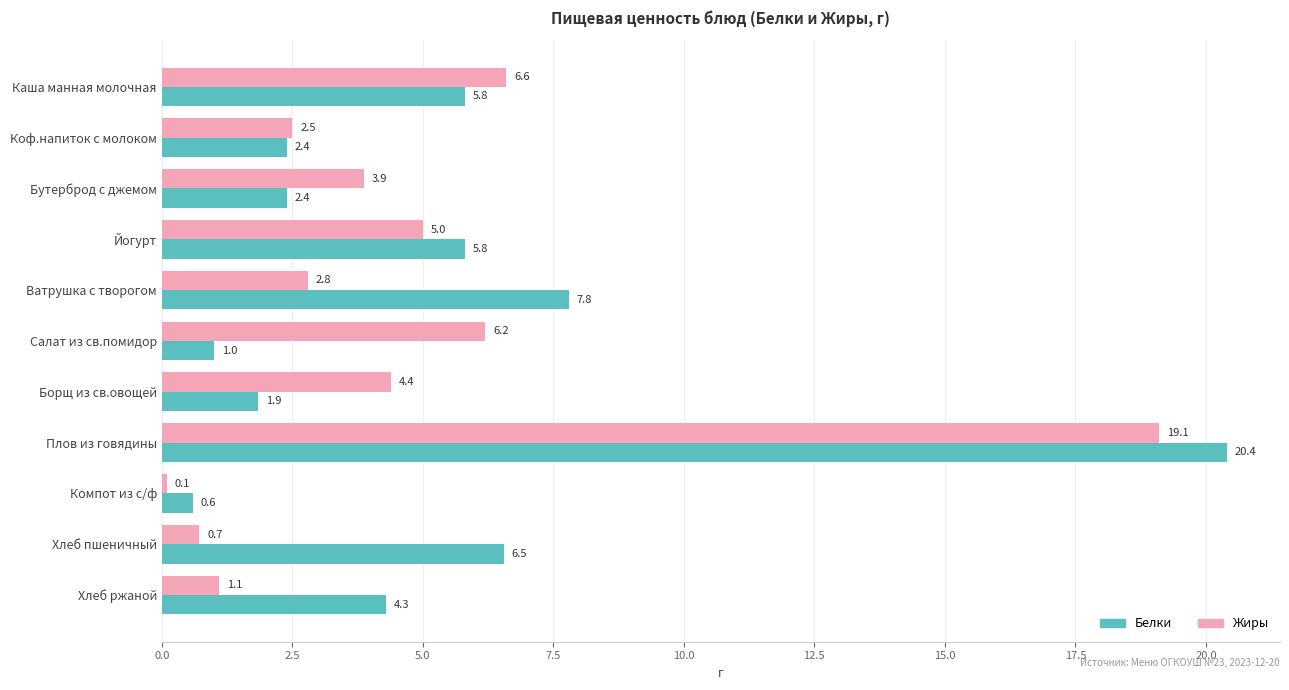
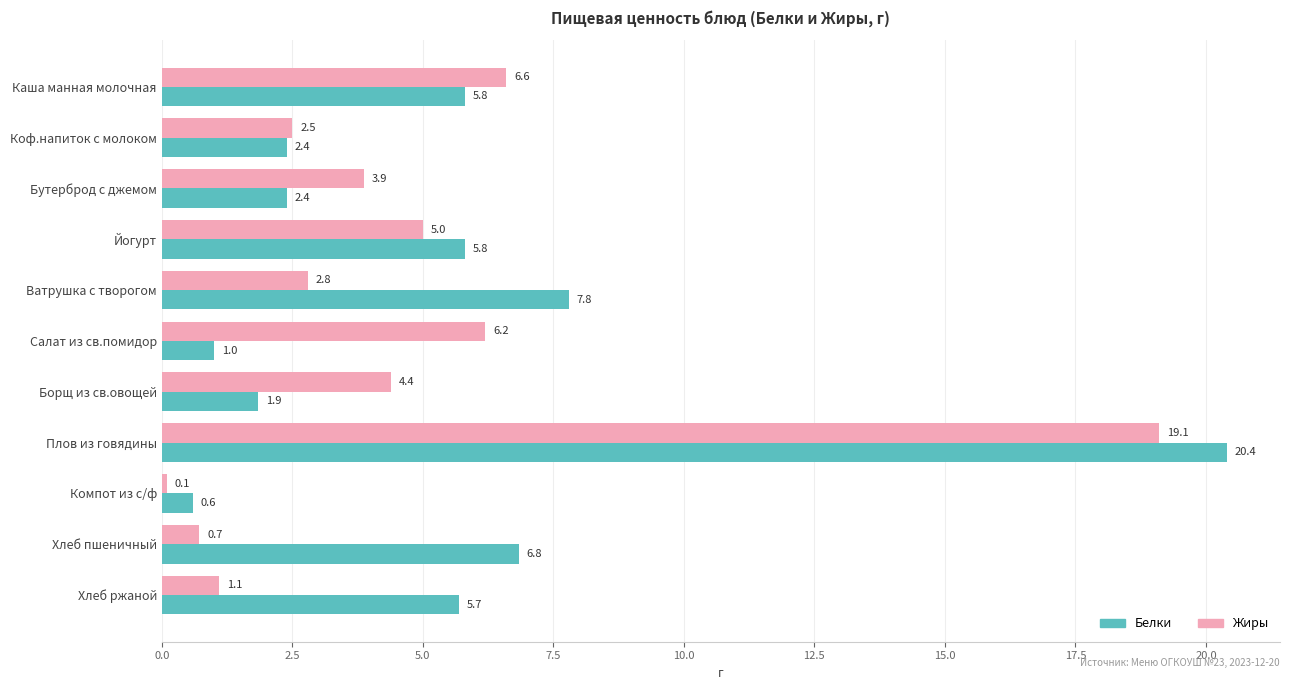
  {
    "Белки": {
      "Каша манная молочная": 5.8,
      "Коф.напиток с молоком": 2.4,
      "Бутерброд с джемом": 2.4,
      "Йогурт": 5.8,
      "Ватрушка с творогом": 7.8,
      "Салат из св.помидор": 1.0,
      "Борщ из св.овощей": 1.9,
      "Плов из говядины": 20.4,
      "Компот из с/ф": 0.6,
-     "Хлеб пшеничный": 6.5,
-     "Хлеб ржаной": 4.3
+     "Хлеб пшеничный": 6.8,
+     "Хлеб ржаной": 5.7
    },
    "Жиры": {
      "Каша манная молочная": 6.6,
      "Коф.напиток с молоком": 2.5,
      "Бутерброд с джемом": 3.9,
      "Йогурт": 5.0,
      "Ватрушка с творогом": 2.8,
      "Салат из св.помидор": 6.2,
      "Борщ из св.овощей": 4.4,
      "Плов из говядины": 19.1,
      "Компот из с/ф": 0.1,
      "Хлеб пшеничный": 0.7,
      "Хлеб ржаной": 1.1
    }
  }
